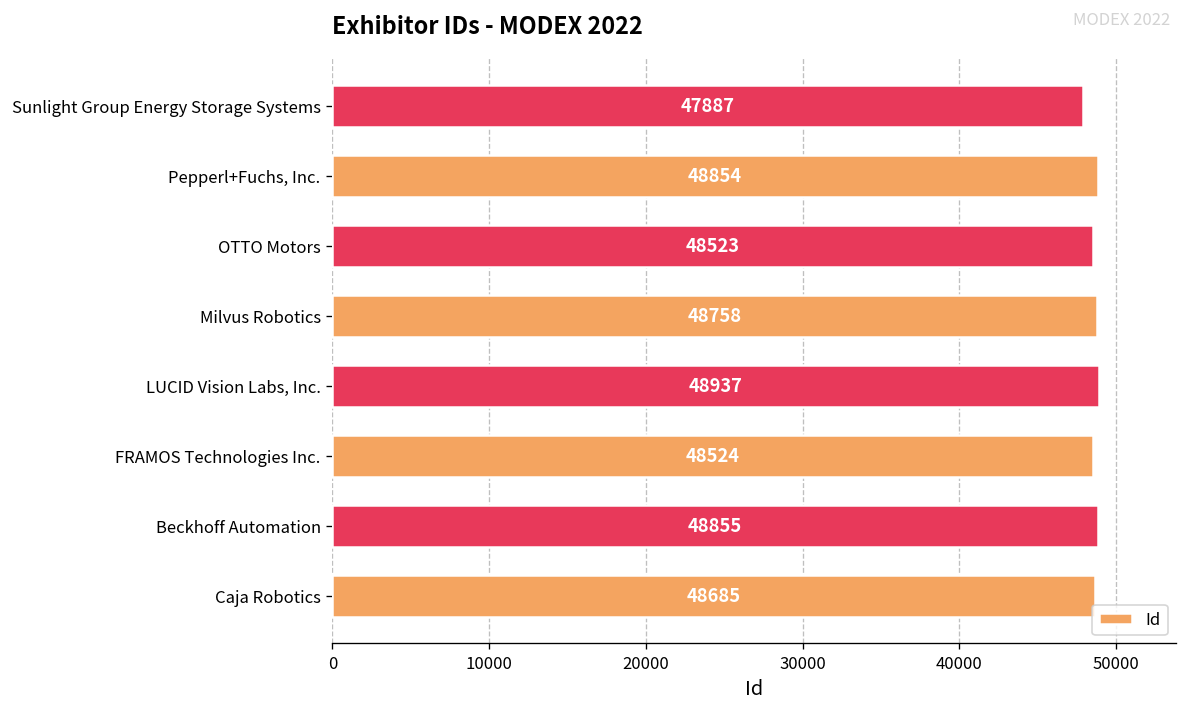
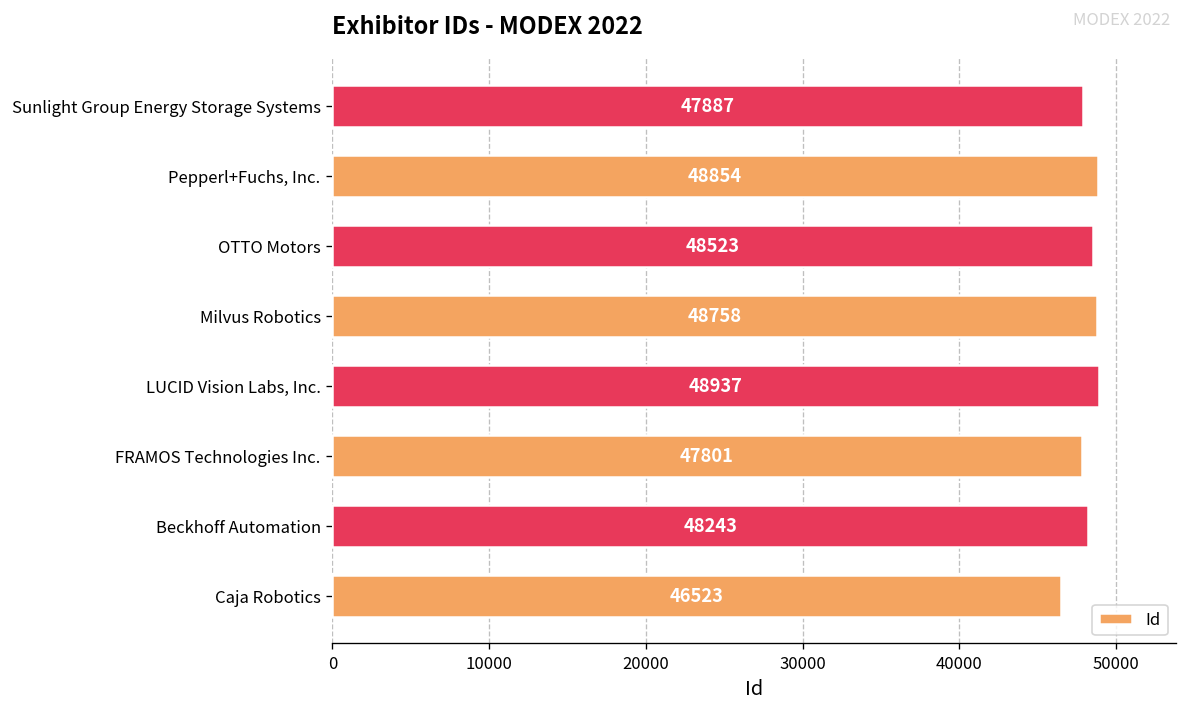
  {
    "Sunlight Group Energy Storage Systems": 47887,
    "Pepperl+Fuchs, Inc.": 48854,
    "OTTO Motors": 48523,
    "Milvus Robotics": 48758,
    "LUCID Vision Labs, Inc.": 48937,
-   "FRAMOS Technologies Inc.": 48524,
-   "Beckhoff Automation": 48855,
-   "Caja Robotics": 48685
+   "FRAMOS Technologies Inc.": 47801,
+   "Beckhoff Automation": 48243,
+   "Caja Robotics": 46523
  }
